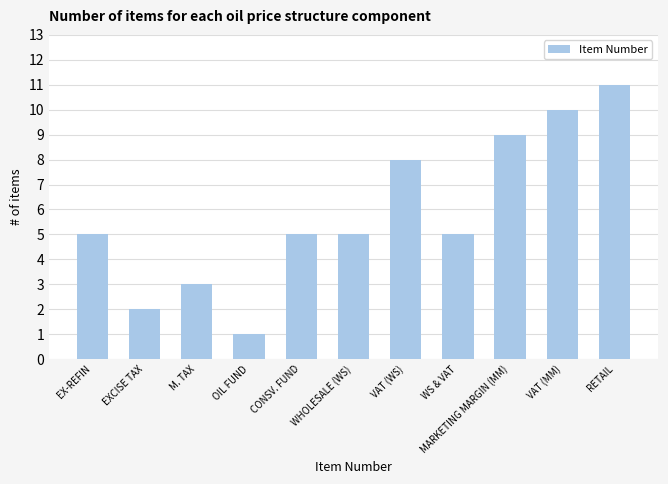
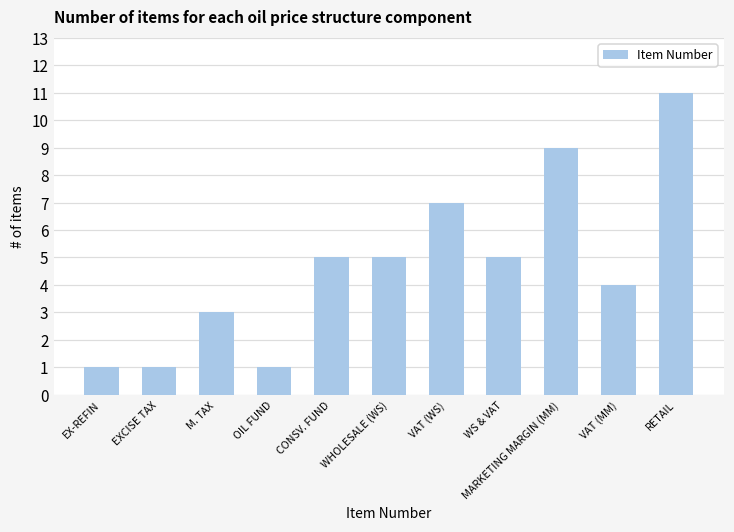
  {
-   "EX-REFIN": 5,
-   "EXCISE TAX": 2,
+   "EX-REFIN": 1,
+   "EXCISE TAX": 1,
    "M. TAX": 3,
    "OIL FUND": 1,
    "CONSV. FUND": 5,
    "WHOLESALE (WS)": 5,
-   "VAT (WS)": 8,
+   "VAT (WS)": 7,
    "WS & VAT": 5,
    "MARKETING MARGIN (MM)": 9,
-   "VAT (MM)": 10,
+   "VAT (MM)": 4,
    "RETAIL": 11
  }
